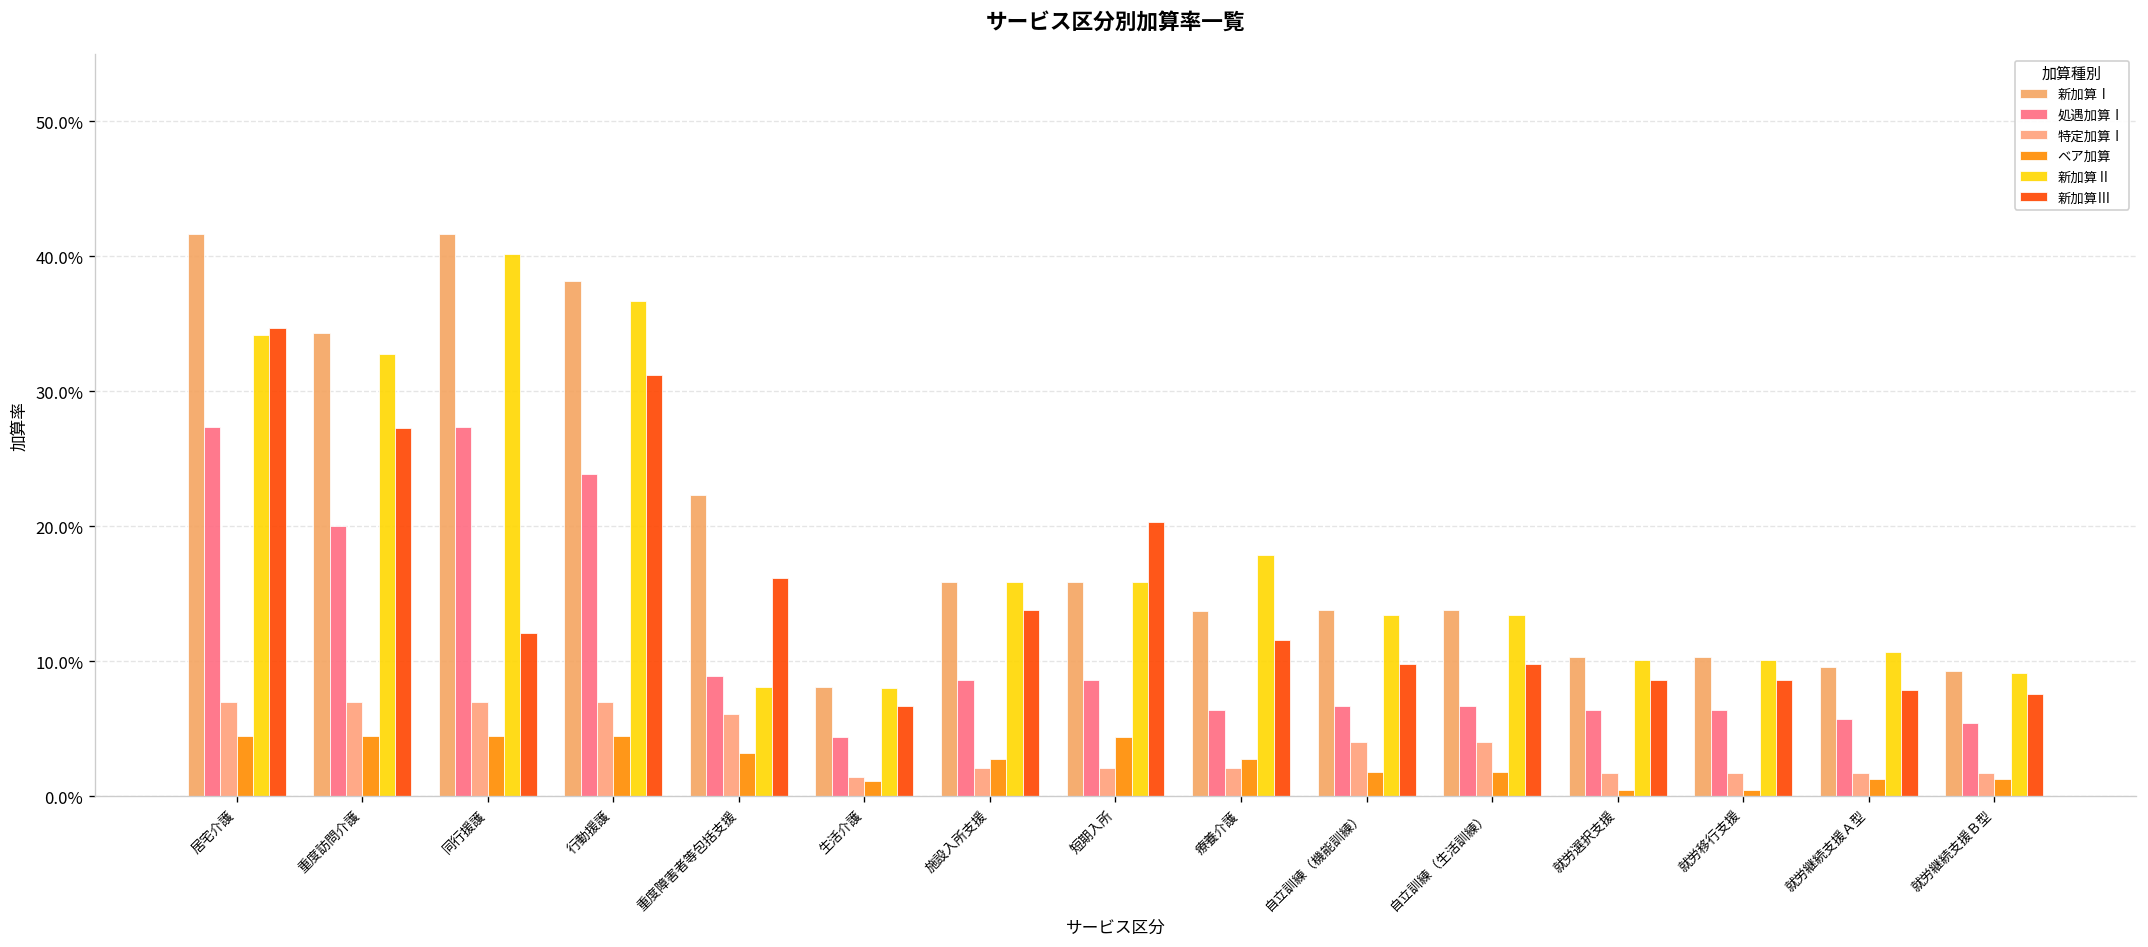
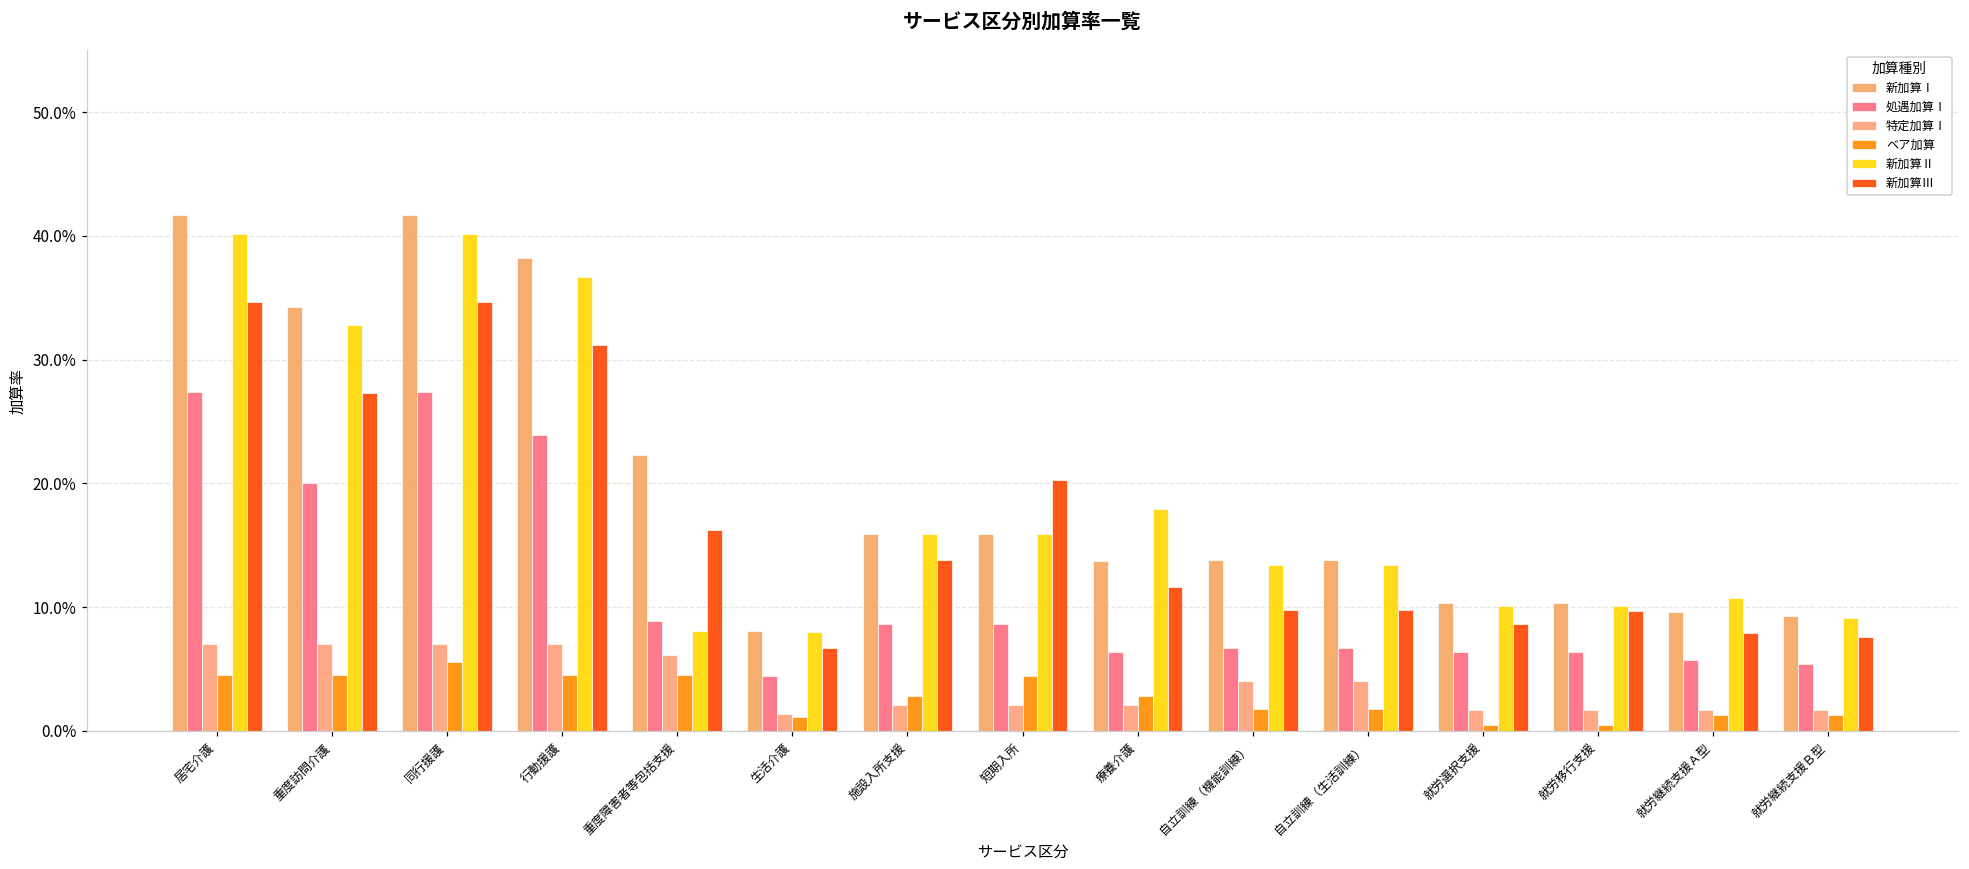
  {
    "ベア加算": {
      "居宅介護": "4.5%",
      "重度訪問介護": "4.5%",
-     "同行援護": "4.5%",
+     "同行援護": "5.6%",
      "行動援護": "4.5%",
-     "重度障害者等包括支援": "3.2%",
+     "重度障害者等包括支援": "4.5%",
      "生活介護": "1.1%",
      "施設入所支援": "2.8%",
      "短期入所": "4.4%",
      "療養介護": "2.8%",
      "自立訓練（機能訓練）": "1.8%",
      "自立訓練（生活訓練）": "1.8%",
      "就労選択支援": "0.5%",
      "就労移行支援": "0.5%",
      "就労継続支援Ａ型": "1.3%",
      "就労継続支援Ｂ型": "1.3%"
    },
    "新加算Ⅱ": {
-     "居宅介護": "34.2%",
+     "居宅介護": "40.2%",
      "重度訪問介護": "32.8%",
      "同行援護": "40.2%",
      "行動援護": "36.7%",
      "重度障害者等包括支援": "8.1%",
      "生活介護": "8.0%",
      "施設入所支援": "15.9%",
      "短期入所": "15.9%",
      "療養介護": "17.9%",
      "自立訓練（機能訓練）": "13.4%",
      "自立訓練（生活訓練）": "13.4%",
      "就労選択支援": "10.1%",
      "就労移行支援": "10.1%",
      "就労継続支援Ａ型": "10.7%",
      "就労継続支援Ｂ型": "9.1%"
    },
    "新加算Ⅲ": {
      "居宅介護": "34.7%",
      "重度訪問介護": "27.3%",
-     "同行援護": "12.1%",
+     "同行援護": "34.7%",
      "行動援護": "31.2%",
      "重度障害者等包括支援": "16.2%",
      "生活介護": "6.7%",
      "施設入所支援": "13.8%",
      "短期入所": "20.3%",
      "療養介護": "11.6%",
      "自立訓練（機能訓練）": "9.8%",
      "自立訓練（生活訓練）": "9.8%",
      "就労選択支援": "8.6%",
-     "就労移行支援": "8.6%",
+     "就労移行支援": "9.7%",
      "就労継続支援Ａ型": "7.9%",
      "就労継続支援Ｂ型": "7.6%"
    }
  }
